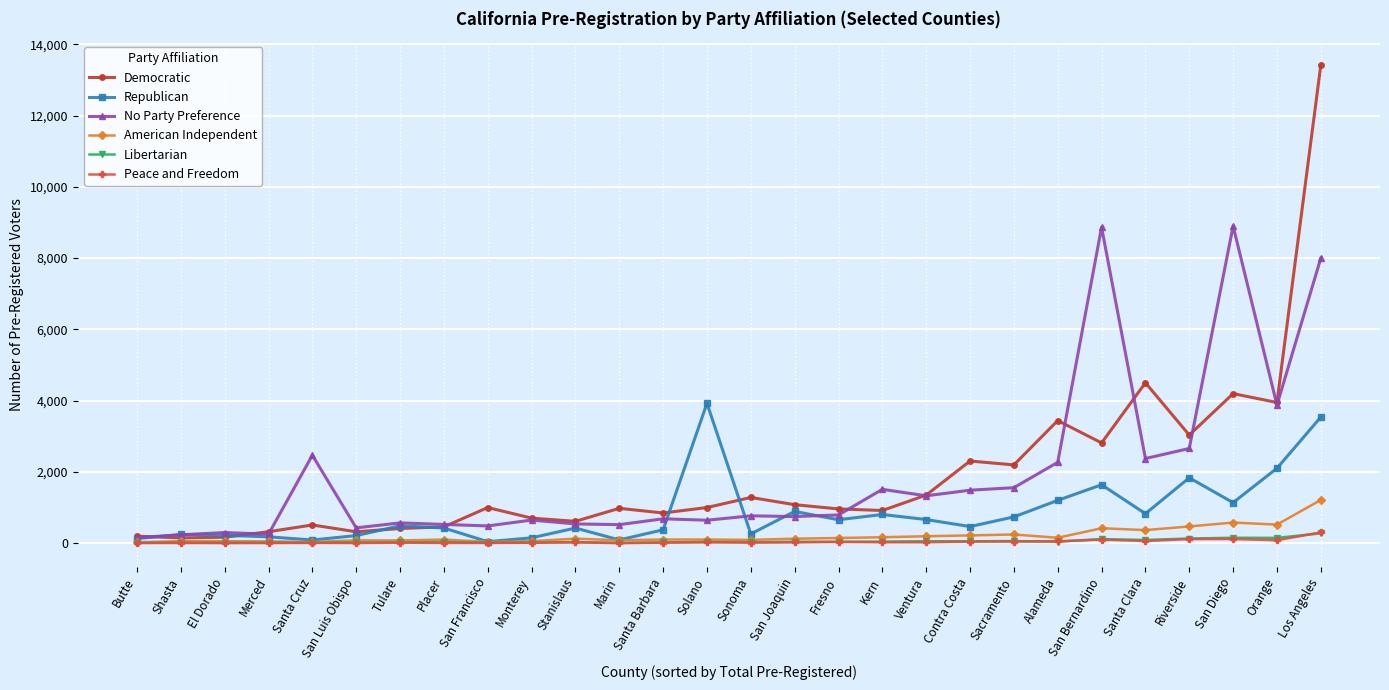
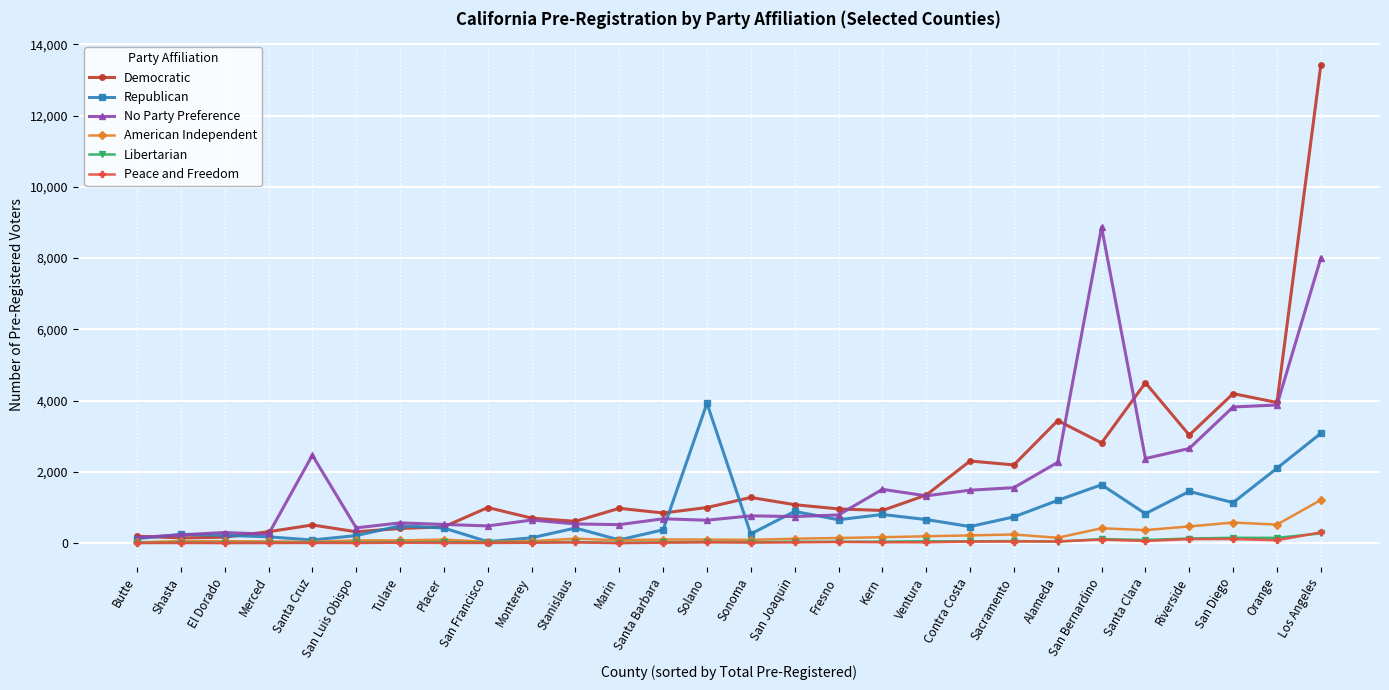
  {
    "Republican": {
      "Merced": "200",
      "San Luis Obispo": "200",
      "Tulare": "500",
      "Monterey": "200",
      "Stanislaus": "400",
      "Santa Barbara": "400",
      "Solano": "3,900",
      "Sonoma": "300",
      "San Joaquin": "900",
      "Fresno": "700",
      "Kern": "800",
      "Ventura": "700",
      "Contra Costa": "500",
      "Sacramento": "700",
      "Alameda": "1,200",
      "San Bernardino": "1,600",
      "Santa Clara": "800",
-     "Riverside": "1,800",
+     "Riverside": "1,500",
      "San Diego": "1,100",
      "Orange": "2,100",
-     "Los Angeles": "3,500"
+     "Los Angeles": "3,100"
    },
    "No Party Preference": {
      "El Dorado": "300",
      "Santa Cruz": "2,500",
      "San Luis Obispo": "400",
      "Tulare": "600",
      "San Francisco": "500",
      "Stanislaus": "500",
      "Marin": "500",
      "Santa Barbara": "700",
      "Solano": "600",
      "Sonoma": "800",
      "San Joaquin": "800",
      "Fresno": "800",
      "Kern": "1,500",
      "Contra Costa": "1,500",
      "Sacramento": "1,600",
      "Alameda": "2,300",
      "San Bernardino": "8,900",
      "Santa Clara": "2,400",
      "Riverside": "2,700",
-     "San Diego": "8,900",
+     "San Diego": "3,800",
      "Los Angeles": "8,000"
    }
  }
